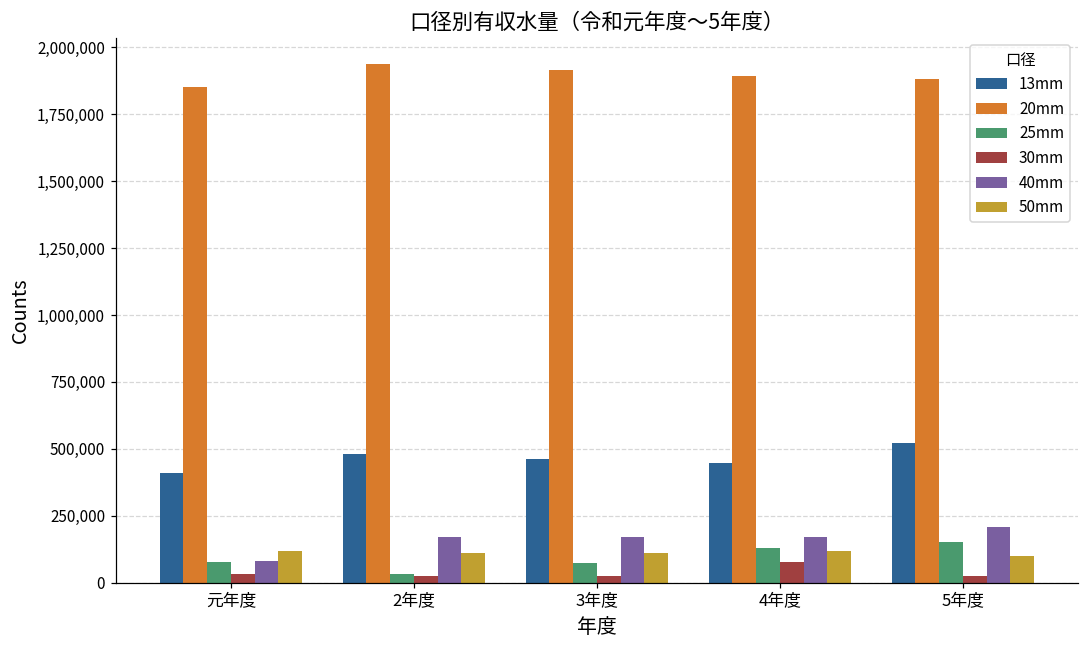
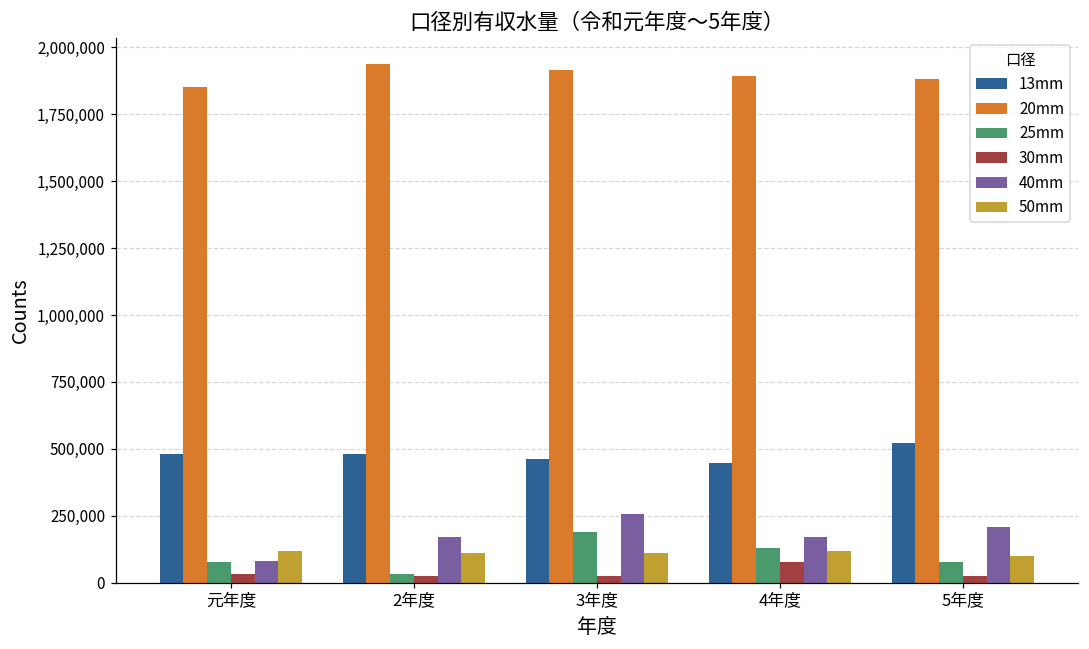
  {
    "13mm": {
-     "元年度": "410,000",
+     "元年度": "480,000",
      "2年度": "480,000",
      "3年度": "460,000",
      "4年度": "450,000",
      "5年度": "520,000"
    },
    "25mm": {
      "元年度": "80,000",
      "2年度": "30,000",
-     "3年度": "80,000",
+     "3年度": "190,000",
      "4年度": "130,000",
-     "5年度": "150,000"
+     "5年度": "80,000"
    },
    "30mm": {
      "元年度": "30,000",
      "2年度": "20,000",
      "3年度": "30,000",
      "4年度": "80,000",
      "5年度": "30,000"
    },
    "40mm": {
      "元年度": "80,000",
      "2年度": "170,000",
-     "3年度": "170,000",
+     "3年度": "260,000",
      "4年度": "170,000",
      "5年度": "210,000"
    }
  }
